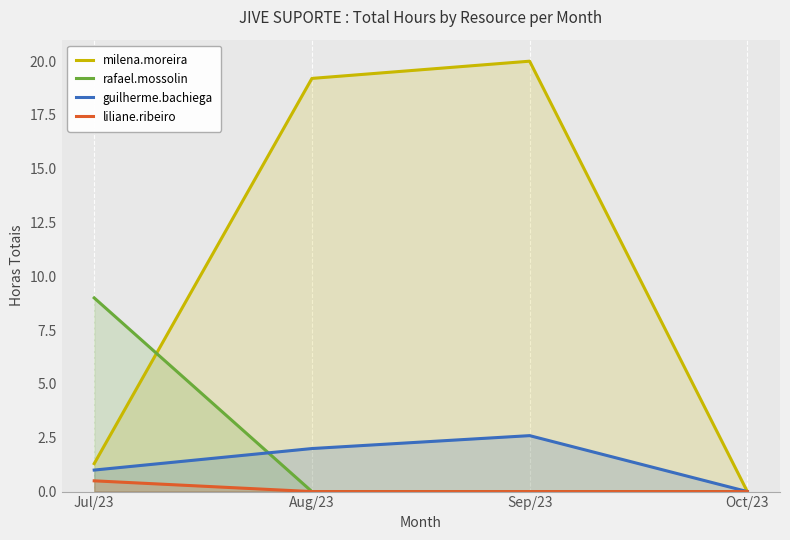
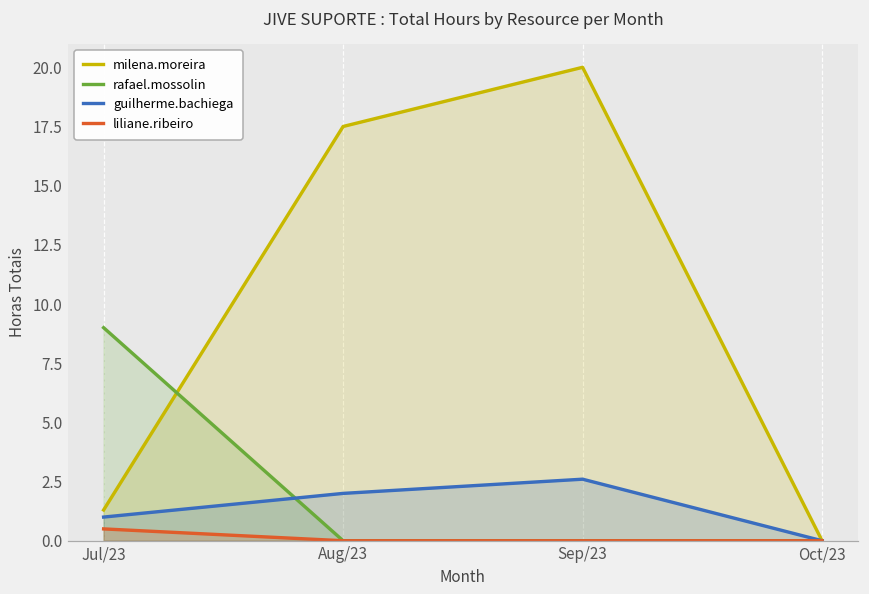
  {
    "milena.moreira": {
      "Jul/23": 1.3,
-     "Aug/23": 19.2,
+     "Aug/23": 17.5,
      "Sep/23": 20.0
    },
    "rafael.mossolin": {
      "Jul/23": 9.0
    },
    "guilherme.bachiega": {
      "Jul/23": 1.0,
      "Aug/23": 2.0,
      "Sep/23": 2.6
    },
    "liliane.ribeiro": {
      "Jul/23": 0.5
    }
  }
